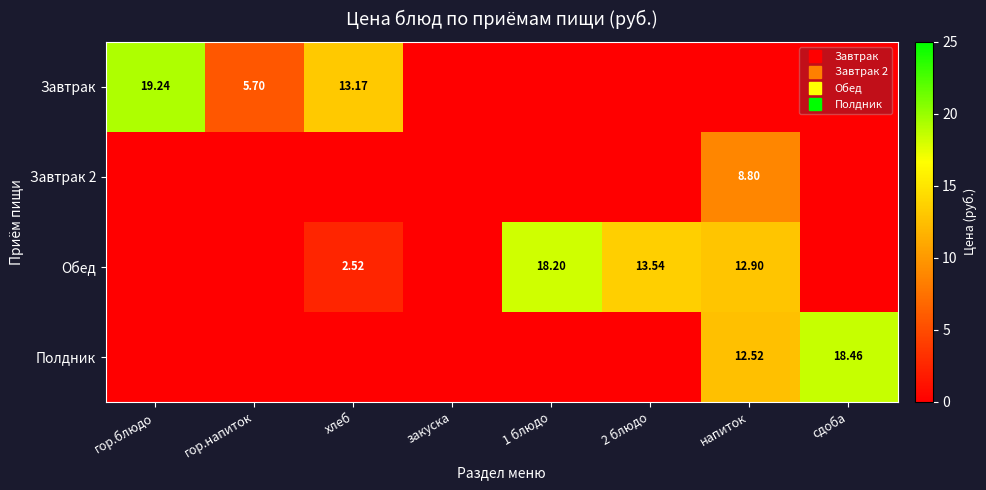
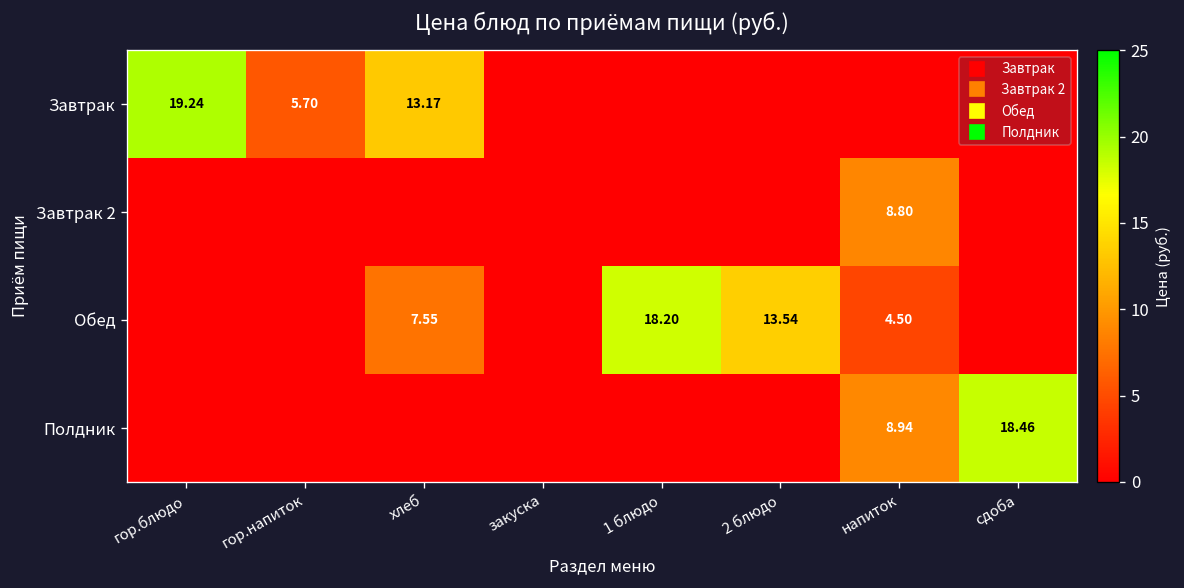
  {
    "Завтрак": {
      "гор.блюдо": 19.24,
      "гор.напиток": 5.70,
      "хлеб": 13.17
    },
    "Завтрак 2": {
      "напиток": 8.80
    },
    "Обед": {
-     "хлеб": 2.52,
+     "хлеб": 7.55,
      "1 блюдо": 18.20,
      "2 блюдо": 13.54,
-     "напиток": 12.90
+     "напиток": 4.50
    },
    "Полдник": {
-     "напиток": 12.52,
+     "напиток": 8.94,
      "сдоба": 18.46
    }
  }
